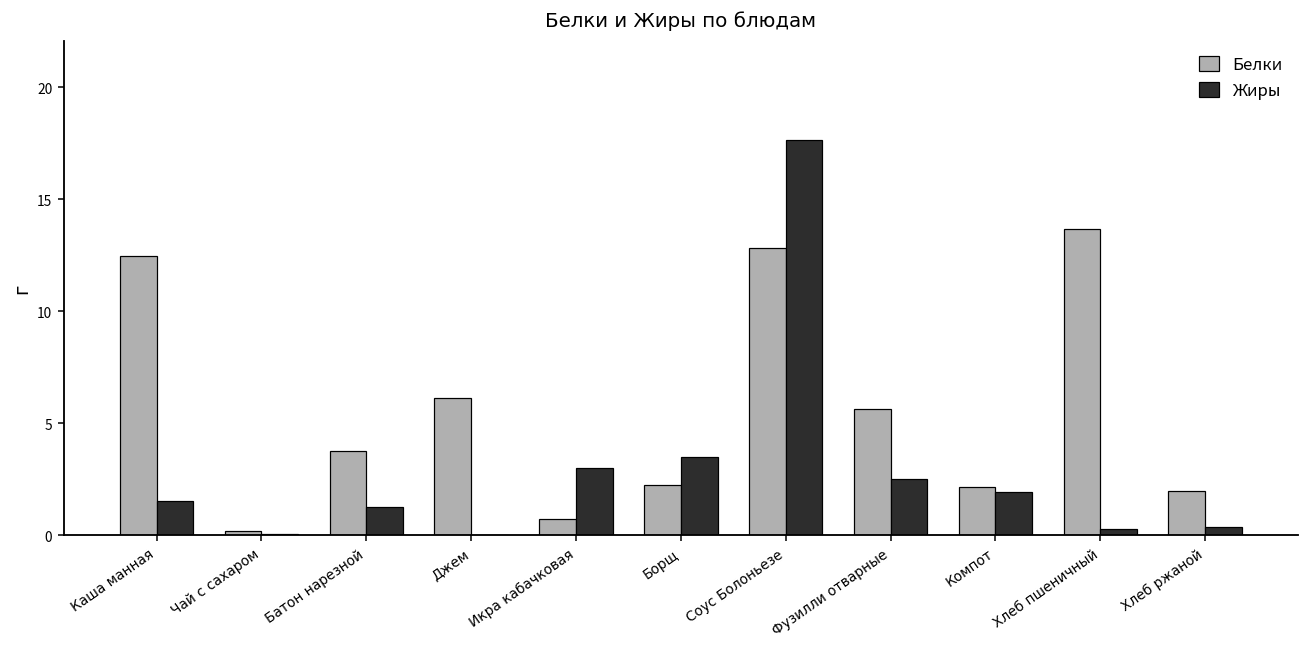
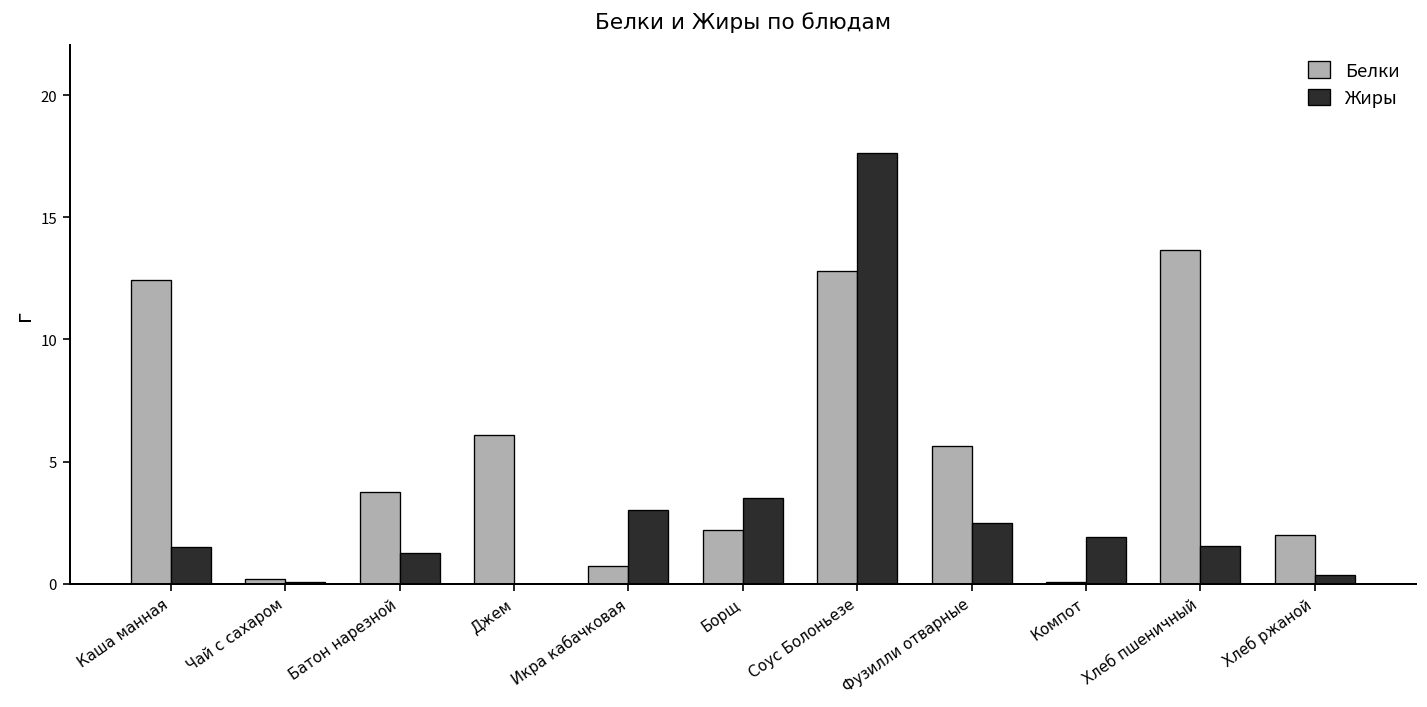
  {
    "Белки": {
      "Каша манная": 12.5,
      "Чай с сахаром": 0.2,
      "Батон нарезной": 3.8,
      "Джем": 6.1,
      "Икра кабачковая": 0.7,
      "Борщ": 2.2,
      "Соус Болоньезе": 12.8,
      "Фузилли отварные": 5.7,
-     "Компот": 2.2,
+     "Компот": 0.1,
      "Хлеб пшеничный": 13.7,
      "Хлеб ржаной": 2.0
    },
    "Жиры": {
      "Каша манная": 1.5,
      "Батон нарезной": 1.3,
      "Джем": 0.0,
      "Икра кабачковая": 3.0,
      "Борщ": 3.5,
      "Соус Болоньезе": 17.7,
      "Фузилли отварные": 2.5,
      "Компот": 1.9,
-     "Хлеб пшеничный": 0.3,
+     "Хлеб пшеничный": 1.6,
      "Хлеб ржаной": 0.4
    }
  }
